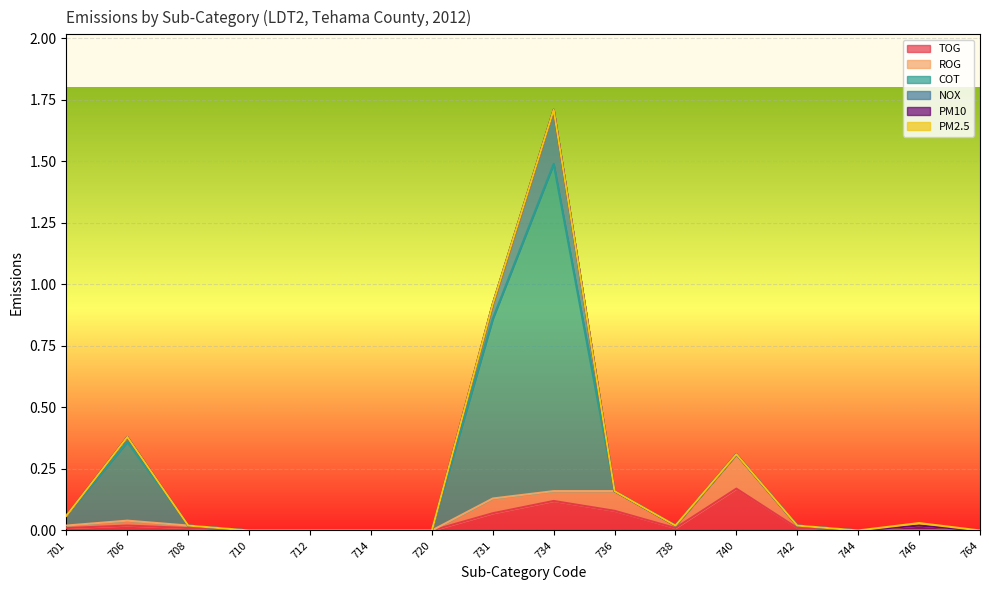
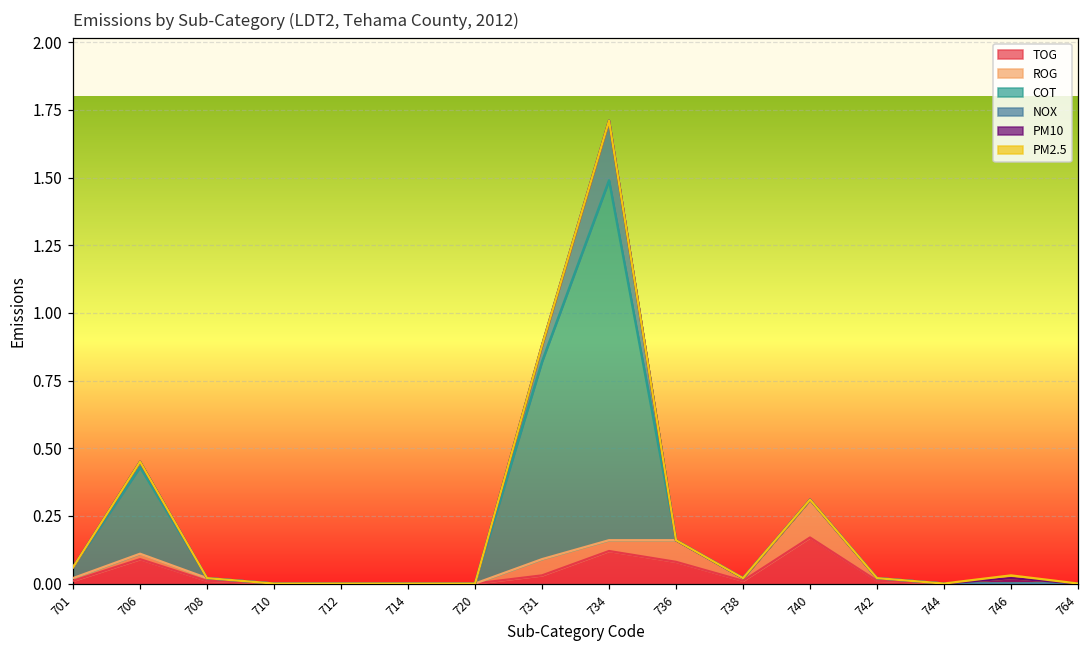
  {
    "TOG": {
-     "706": 0.02,
-     "731": 0.07,
+     "706": 0.09,
+     "731": 0.03,
      "734": 0.12,
      "736": 0.08,
      "740": 0.17
    },
    "ROG": {
      "706": 0.02,
      "731": 0.06,
      "734": 0.04
    }
  }
